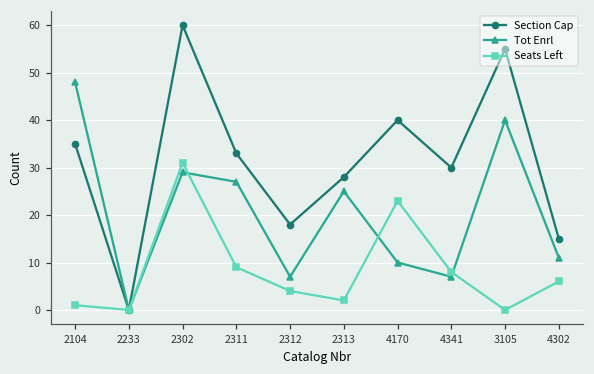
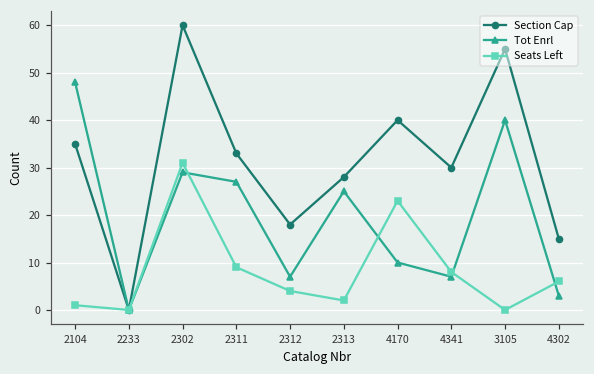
  {
    "Section Cap": {
      "2104": 35,
      "2302": 60,
      "2311": 33,
      "2312": 18,
      "2313": 28,
      "4170": 40,
      "4341": 30,
      "4302": 15
    },
    "Tot Enrl": {
      "2104": 48,
      "2302": 29,
      "2311": 27,
      "2312": 7,
      "2313": 25,
      "4170": 10,
      "4341": 7,
      "3105": 40,
-     "4302": 11
+     "4302": 3
    },
    "Seats Left": {
      "2104": 1,
      "2302": 31,
      "2311": 9,
      "2312": 4,
      "2313": 2,
      "4170": 23,
      "4341": 8,
      "3105": 0,
      "4302": 6
    }
  }
